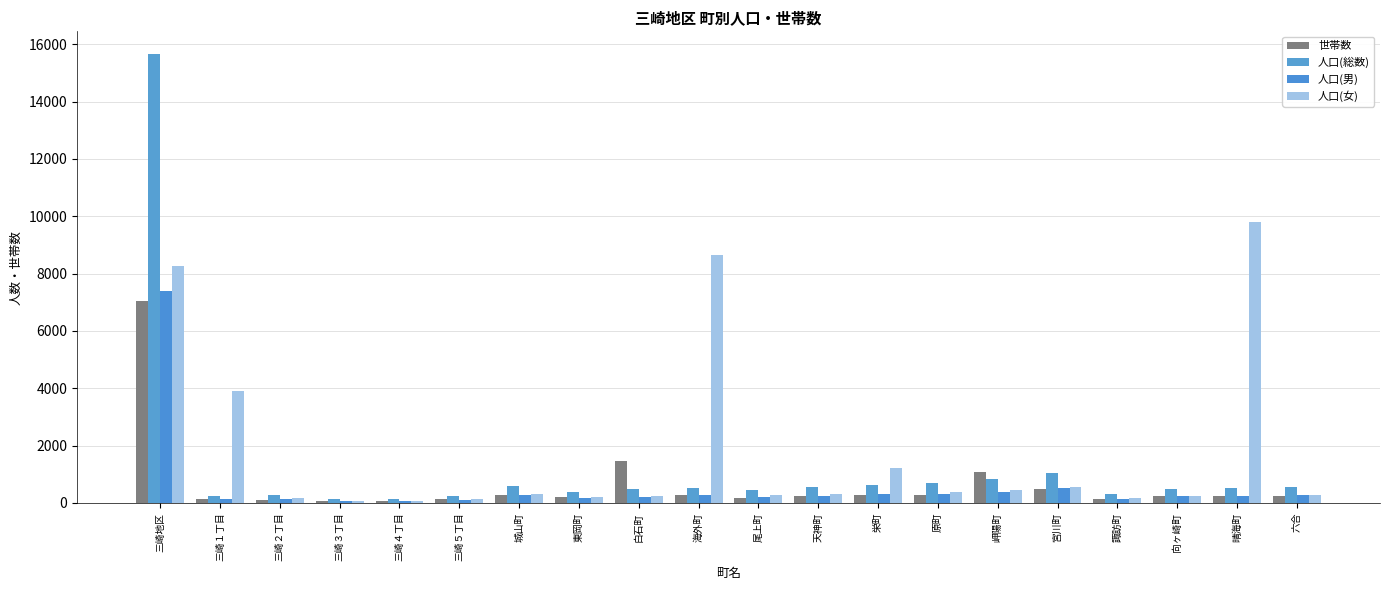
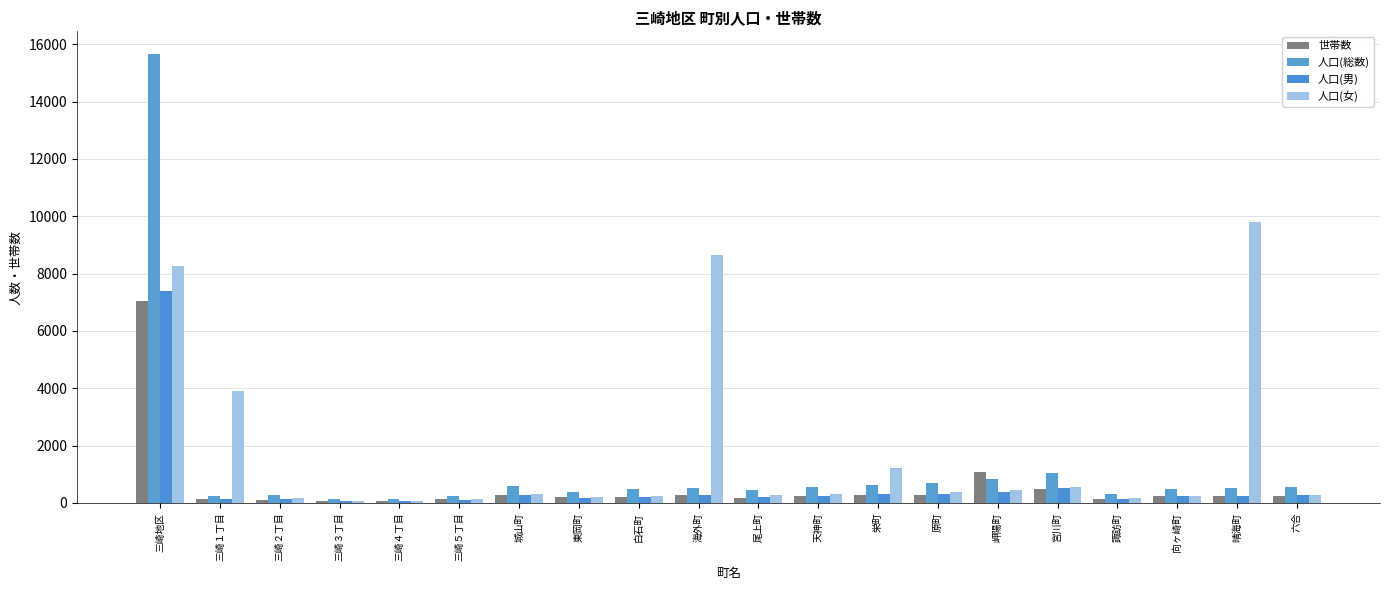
  {
    "世帯数": {
      "三崎地区": 7000,
      "三崎１丁目": 100,
      "三崎２丁目": 100,
      "三崎５丁目": 100,
      "城山町": 300,
      "東岡町": 200,
-     "白石町": 1500,
+     "白石町": 200,
      "海外町": 300,
      "尾上町": 200,
      "天神町": 300,
      "栄町": 300,
      "原町": 300,
      "岬陽町": 1100,
      "宮川町": 500,
      "諏訪町": 100,
      "向ヶ崎町": 200,
      "晴海町": 200,
      "六合": 200
    },
    "人口(女)": {
      "三崎地区": 8300,
      "三崎１丁目": 3900,
      "三崎２丁目": 200,
      "三崎５丁目": 100,
      "城山町": 300,
      "東岡町": 200,
      "白石町": 300,
      "海外町": 8600,
      "尾上町": 300,
      "天神町": 300,
      "栄町": 1200,
      "原町": 400,
      "岬陽町": 400,
      "宮川町": 500,
      "諏訪町": 200,
      "向ヶ崎町": 200,
      "晴海町": 9800,
      "六合": 300
    }
  }
